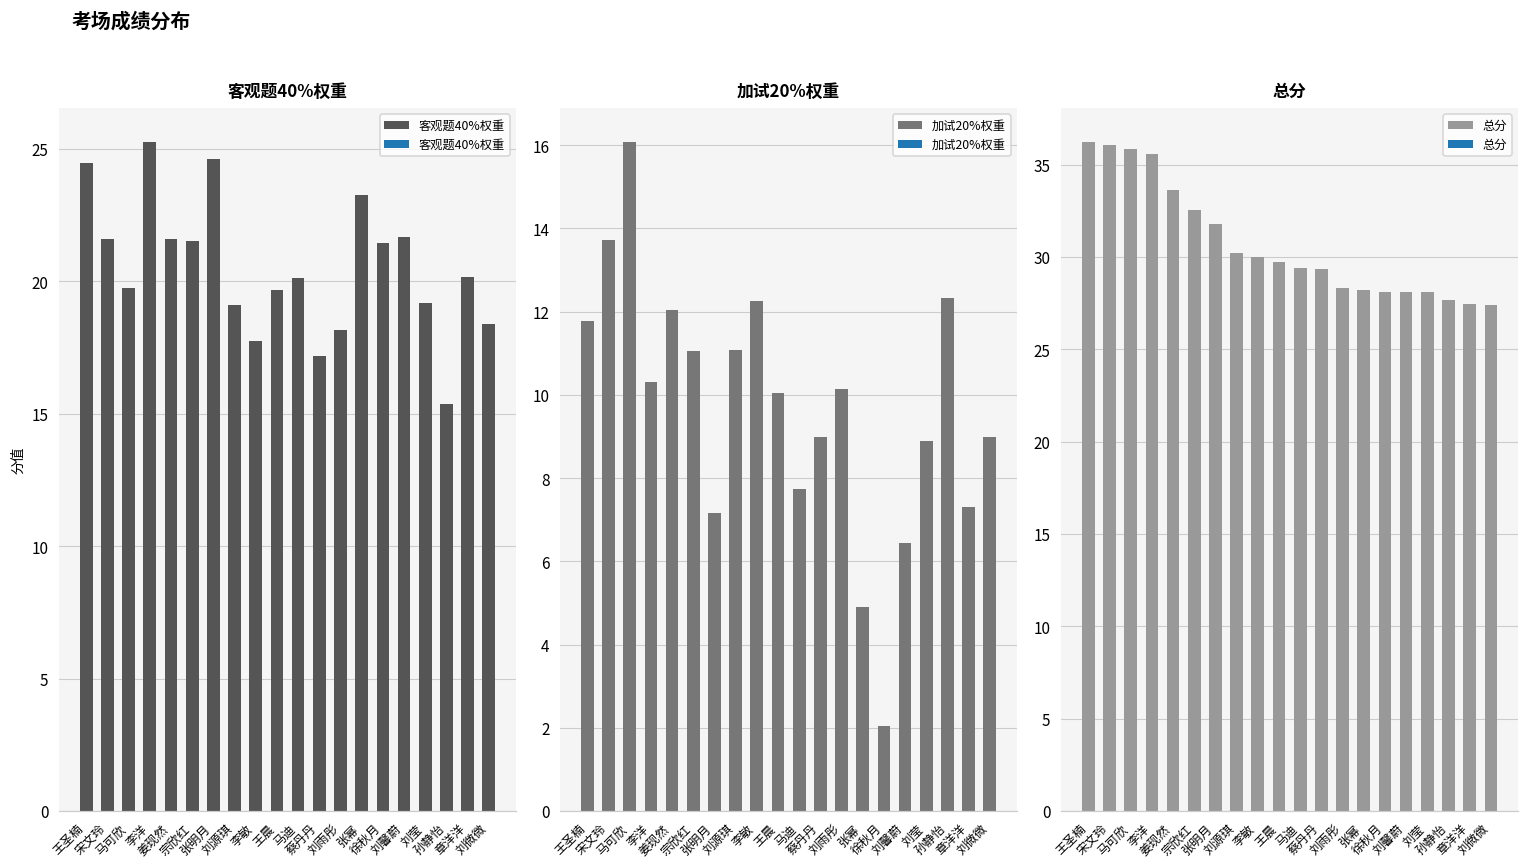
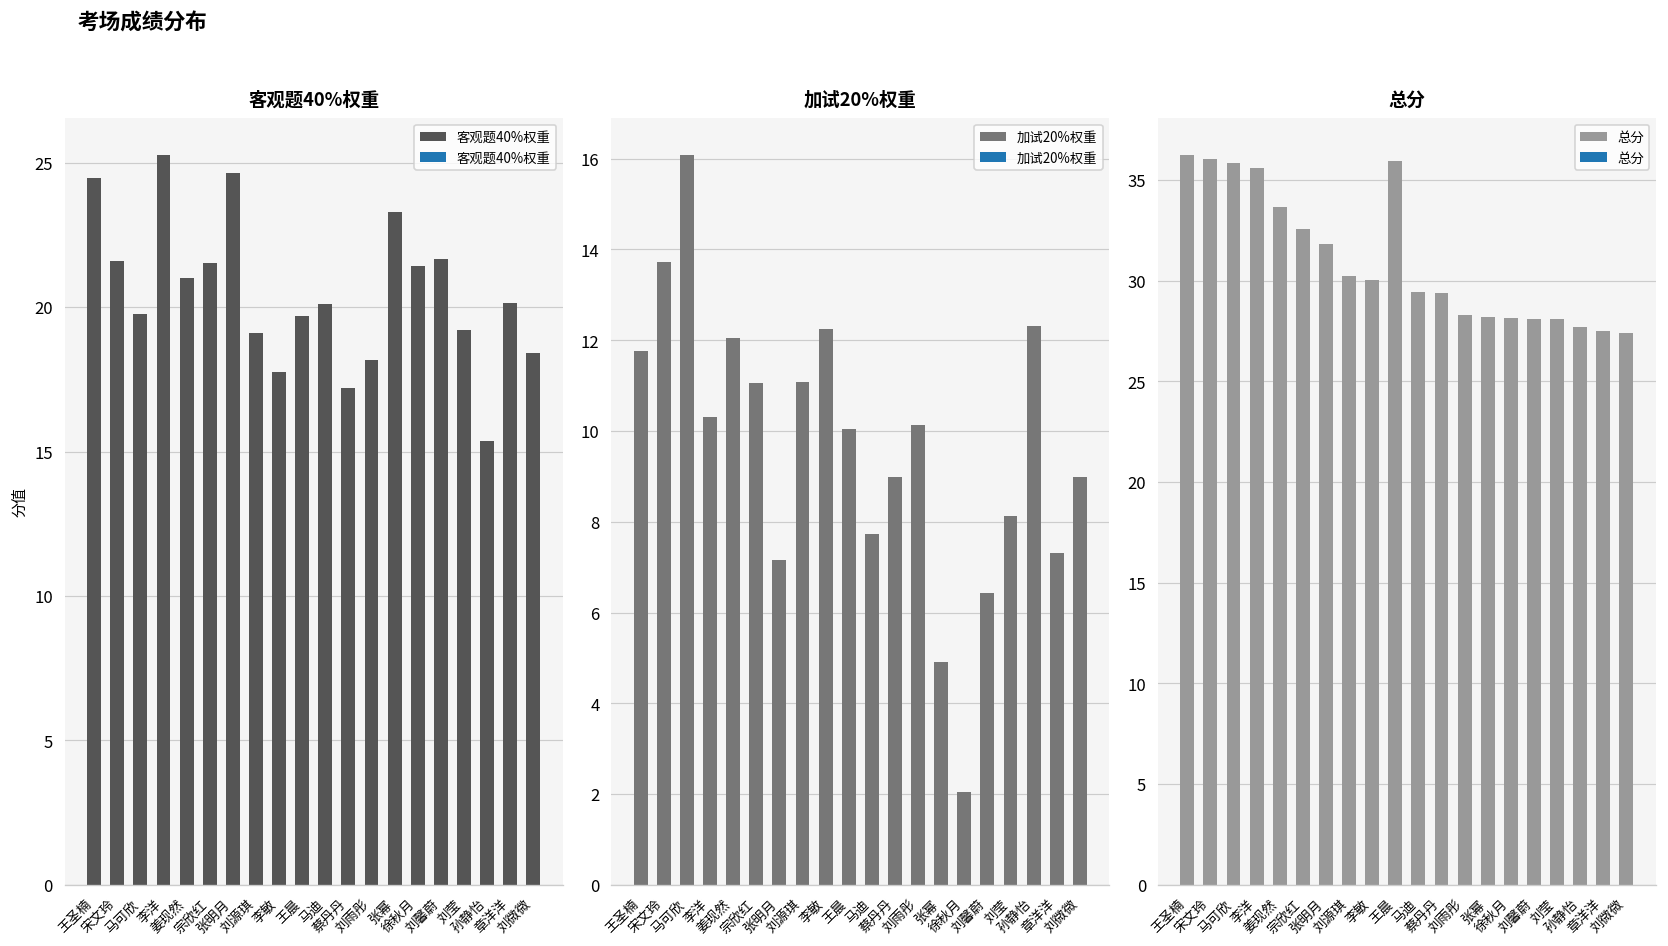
  {
    "客观题40%权重": {
      "王圣楠": 24.5,
      "宋文玲": 21.6,
      "马可欣": 19.8,
      "李洋": 25.3,
-     "姜现然": 21.6,
+     "姜现然": 21.0,
      "宗欣红": 21.5,
      "张明月": 24.6,
      "刘源琪": 19.1,
      "李敏": 17.8,
      "王晨": 19.7,
      "马迪": 20.1,
      "蔡丹丹": 17.2,
      "刘雨彤": 18.2,
      "张幂": 23.3,
      "徐秋月": 21.4,
      "刘馨蔚": 21.7,
      "刘莹": 19.2,
      "孙静怡": 15.4,
      "章洋洋": 20.2,
      "刘微微": 18.4
    },
    "加试20%权重": {
      "王圣楠": 11.8,
      "宋文玲": 13.7,
      "马可欣": 16.1,
      "李洋": 10.3,
      "姜现然": 12.1,
      "宗欣红": 11.1,
      "张明月": 7.2,
      "刘源琪": 11.1,
      "李敏": 12.3,
      "王晨": 10.1,
      "马迪": 7.7,
      "蔡丹丹": 9.0,
      "刘雨彤": 10.1,
      "张幂": 4.9,
      "徐秋月": 2.0,
      "刘馨蔚": 6.4,
-     "刘莹": 8.9,
+     "刘莹": 8.1,
      "孙静怡": 12.3,
      "章洋洋": 7.3,
      "刘微微": 9.0
    },
    "总分": {
      "王圣楠": 36.3,
      "宋文玲": 36.0,
      "马可欣": 35.8,
      "李洋": 35.6,
      "姜现然": 33.7,
      "宗欣红": 32.6,
      "张明月": 31.8,
      "刘源琪": 30.2,
      "李敏": 30.0,
-     "王晨": 29.7,
+     "王晨": 35.9,
      "马迪": 29.4,
      "蔡丹丹": 29.4,
      "刘雨彤": 28.3,
      "张幂": 28.2,
      "徐秋月": 28.1,
      "刘馨蔚": 28.1,
      "刘莹": 28.1,
      "孙静怡": 27.7,
      "章洋洋": 27.5,
      "刘微微": 27.4
    }
  }
